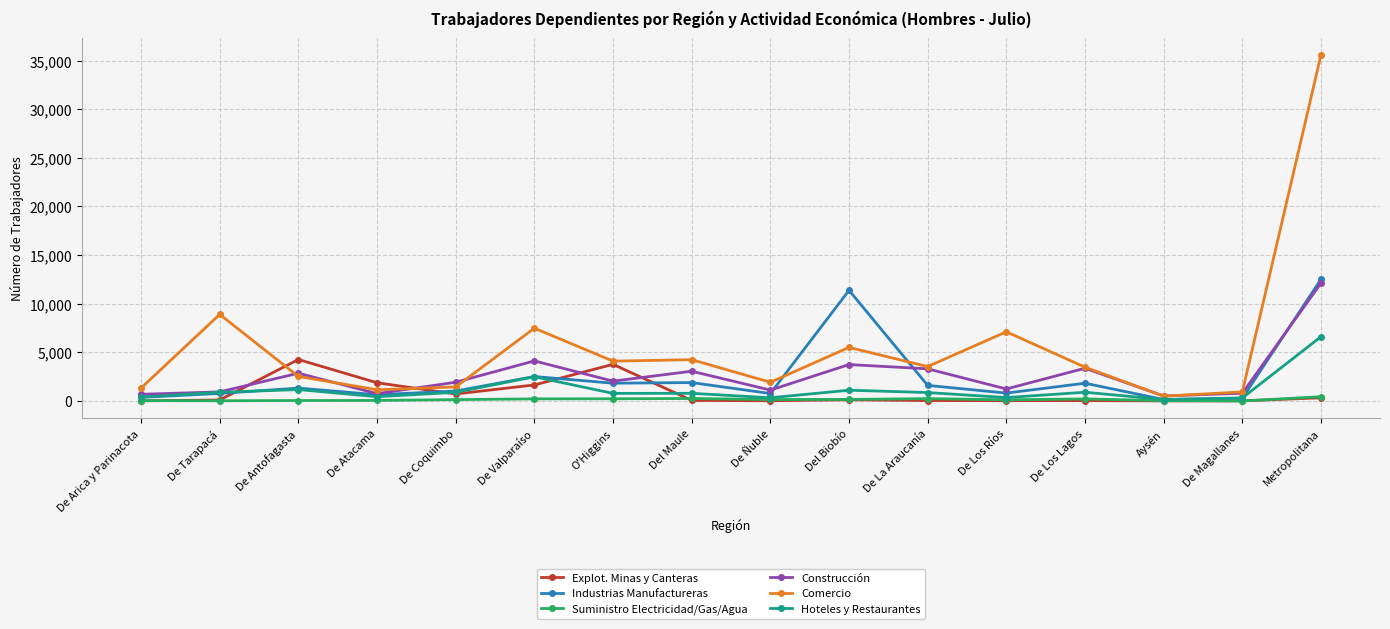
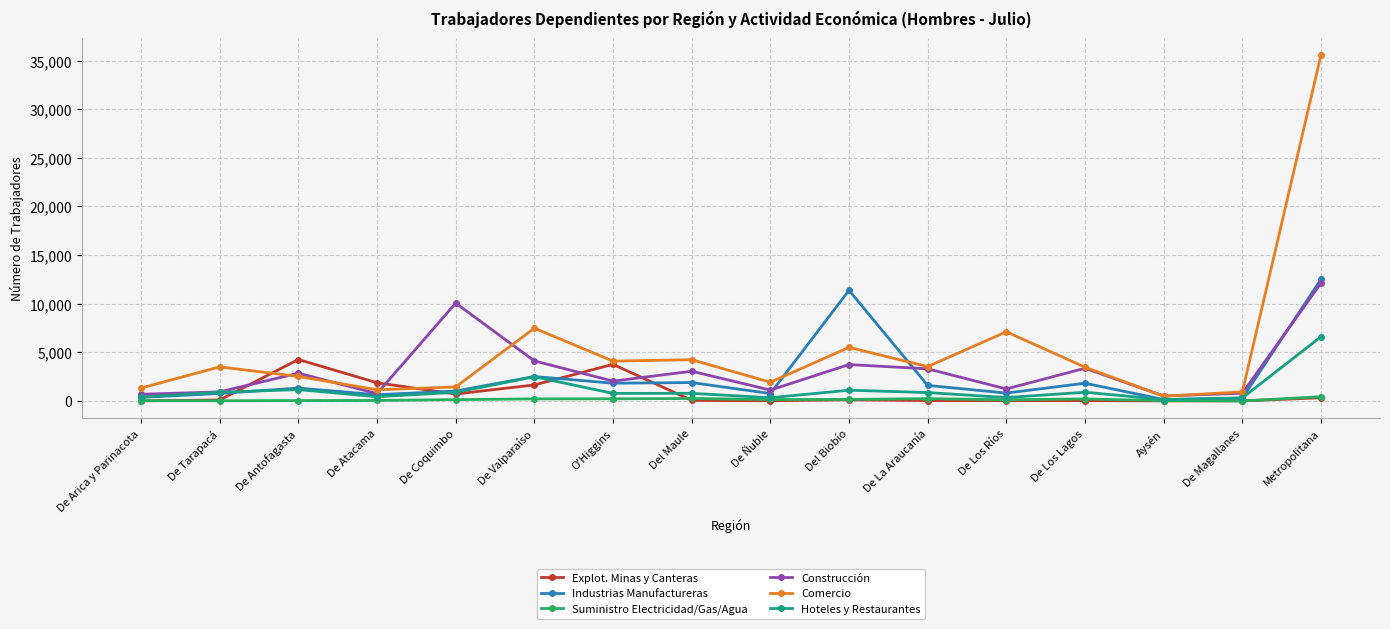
  {
    "Explot. Minas y Canteras": {
      "De Antofagasta": "4,000",
      "De Atacama": "2,000",
      "De Valparaíso": "2,000",
      "O'Higgins": "4,000"
    },
    "Industrias Manufactureras": {
      "Del Maule": "2,000",
      "De Ñuble": "1,000",
      "Del Biobío": "11,000",
      "De La Araucanía": "2,000",
      "De Los Ríos": "1,000",
      "De Los Lagos": "2,000",
      "Metropolitana": "13,000"
    },
    "Construcción": {
      "De Arica y Parinacota": "1,000",
      "De Antofagasta": "3,000",
-     "De Coquimbo": "2,000",
+     "De Coquimbo": "10,000",
      "De Valparaíso": "4,000",
      "Del Maule": "3,000",
      "De Ñuble": "1,000",
      "Del Biobío": "4,000",
      "De Los Ríos": "1,000",
      "Metropolitana": "12,000"
    },
    "Comercio": {
      "De Arica y Parinacota": "1,000",
-     "De Tarapacá": "9,000",
+     "De Tarapacá": "4,000",
      "De Antofagasta": "3,000",
      "De Atacama": "1,000",
      "De Coquimbo": "1,000",
      "De Valparaíso": "7,000",
      "O'Higgins": "4,000",
      "Del Maule": "4,000",
      "De Ñuble": "2,000",
      "Del Biobío": "6,000",
      "De Los Ríos": "7,000",
      "Metropolitana": "36,000"
    }
  }
